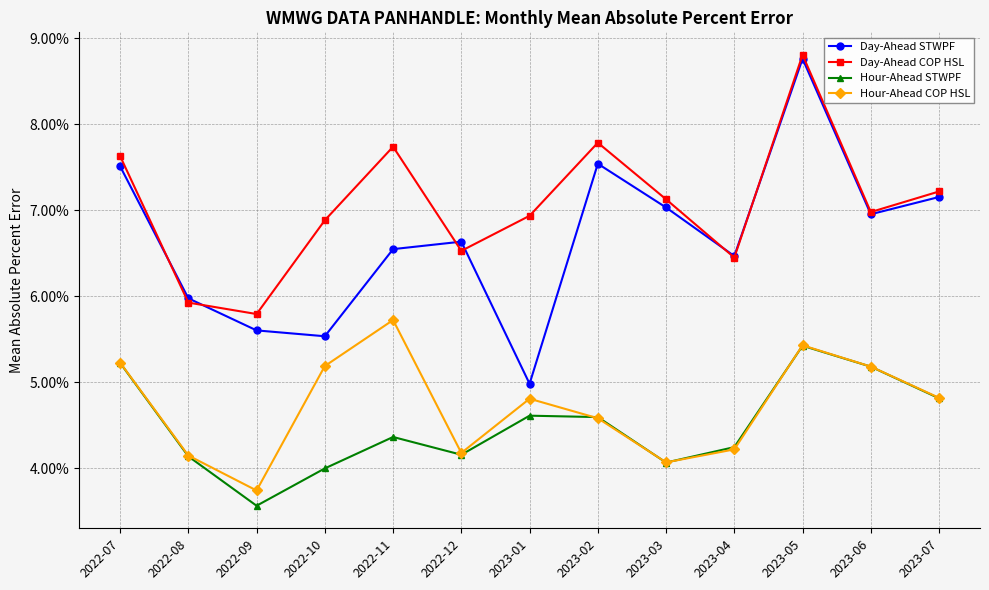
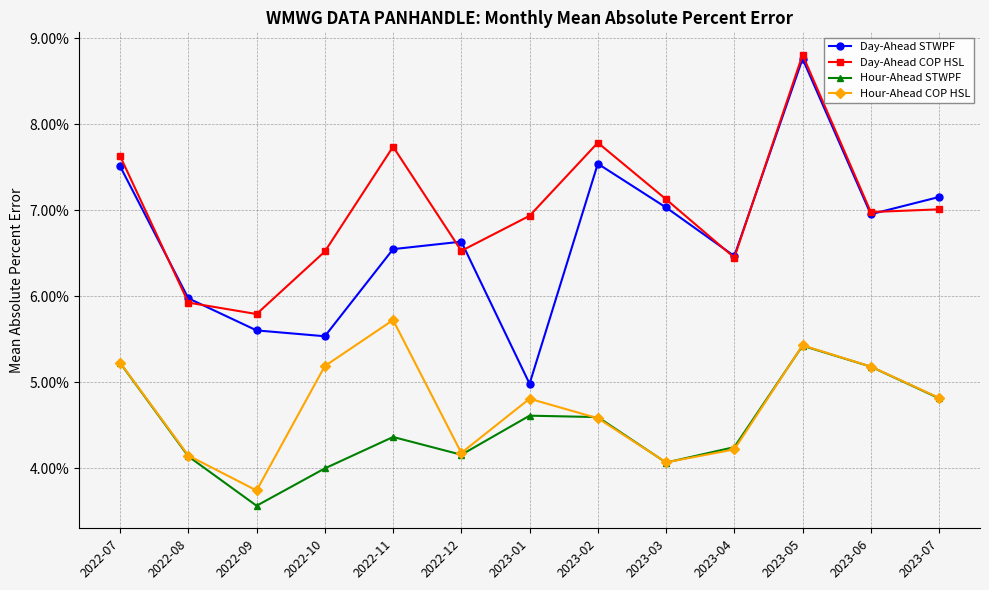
  {
    "Day-Ahead STWPF": {
      "2022-07": "7.5%",
      "2022-08": "6.0%",
      "2022-09": "5.6%",
      "2022-10": "5.5%",
      "2022-11": "6.5%",
      "2022-12": "6.6%",
      "2023-01": "5.0%",
      "2023-02": "7.5%",
      "2023-03": "7.0%",
      "2023-05": "8.8%",
      "2023-07": "7.2%"
    },
    "Day-Ahead COP HSL": {
      "2022-07": "7.6%",
      "2022-08": "5.9%",
      "2022-09": "5.8%",
-     "2022-10": "6.9%",
+     "2022-10": "6.5%",
      "2022-11": "7.7%",
      "2022-12": "6.5%",
      "2023-01": "6.9%",
      "2023-02": "7.8%",
      "2023-03": "7.1%",
      "2023-05": "8.8%",
-     "2023-07": "7.2%"
+     "2023-07": "7.0%"
    },
    "Hour-Ahead STWPF": {
      "2022-09": "3.6%",
      "2022-10": "4.0%",
      "2022-11": "4.4%",
      "2023-01": "4.6%"
    },
    "Hour-Ahead COP HSL": {
      "2022-09": "3.7%",
      "2022-10": "5.2%",
      "2022-11": "5.7%",
      "2023-01": "4.8%"
    }
  }
